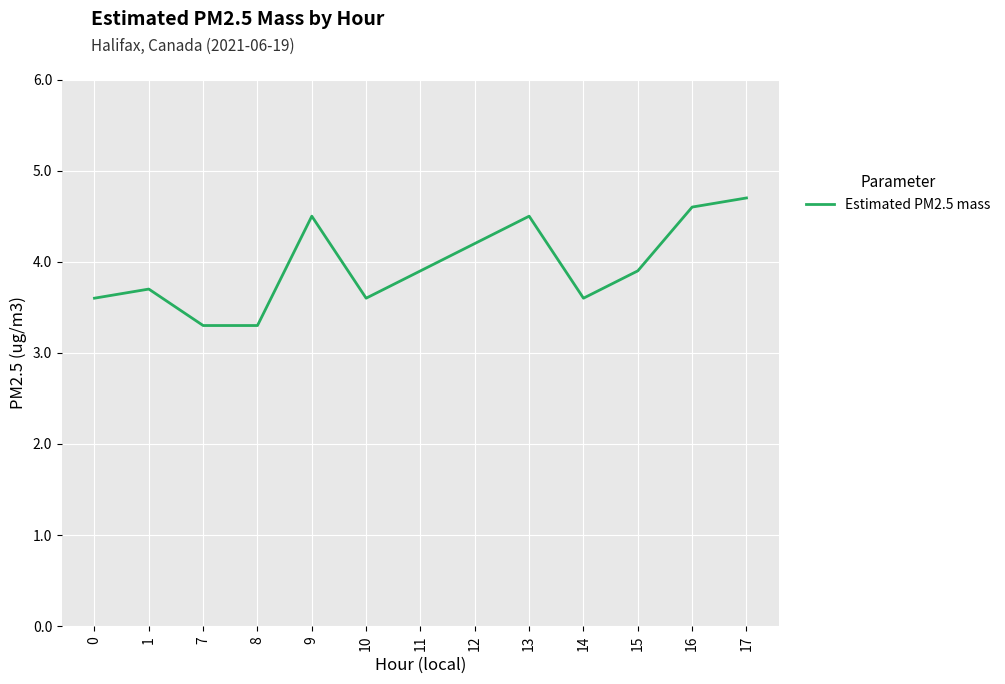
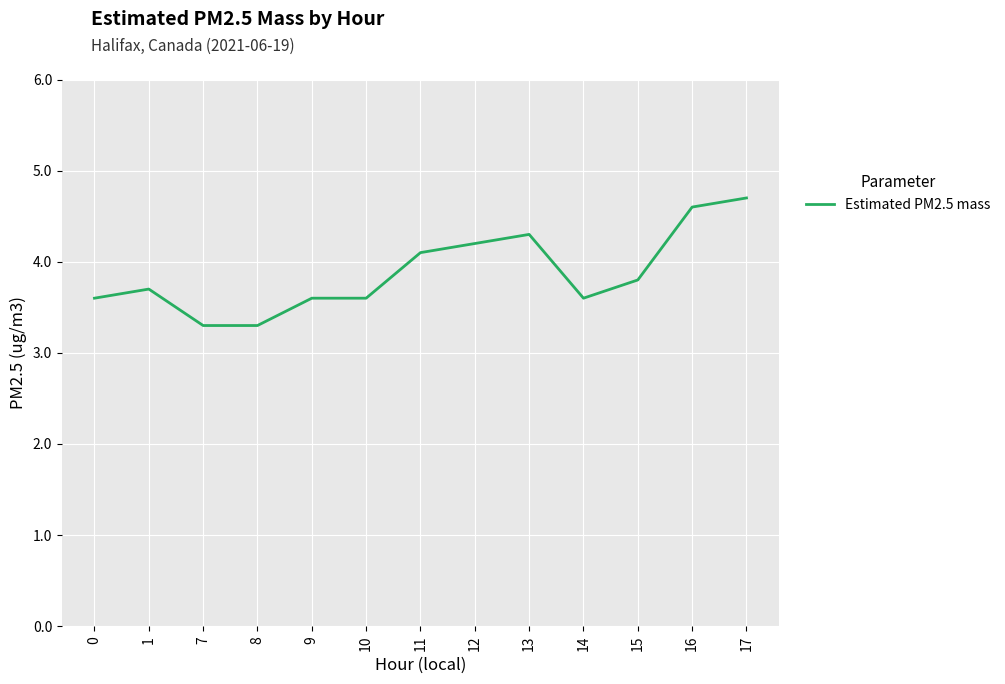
  {
    "0": 3.6,
    "1": 3.7,
    "7": 3.3,
    "8": 3.3,
-   "9": 4.5,
+   "9": 3.6,
    "10": 3.6,
-   "11": 3.9,
+   "11": 4.1,
    "12": 4.2,
-   "13": 4.5,
+   "13": 4.3,
    "14": 3.6,
-   "15": 3.9,
+   "15": 3.8,
    "16": 4.6,
    "17": 4.7
  }
